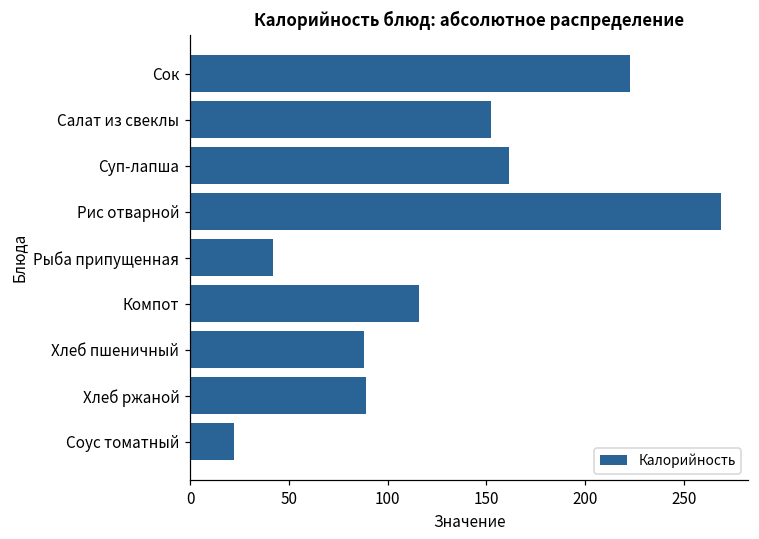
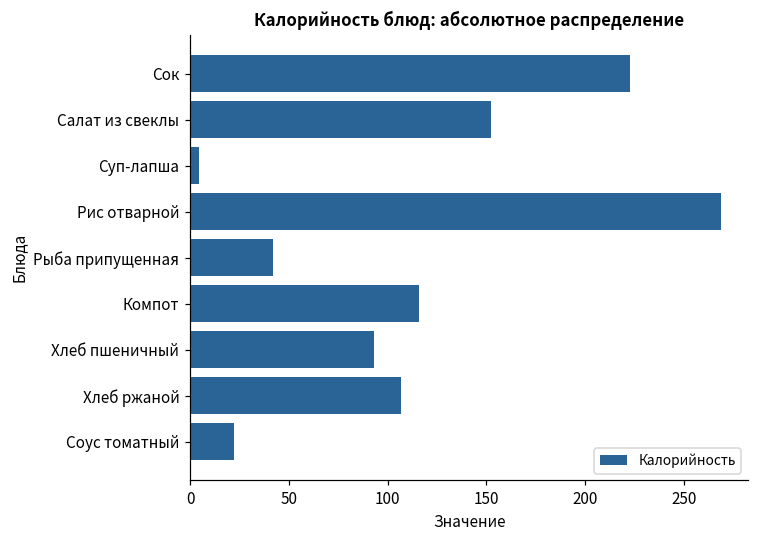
  {
    "Сок": 223,
    "Салат из свеклы": 152,
-   "Суп-лапша": 162,
+   "Суп-лапша": 5,
    "Рис отварной": 269,
    "Рыба припущенная": 42,
    "Компот": 116,
-   "Хлеб пшеничный": 88,
-   "Хлеб ржаной": 89,
+   "Хлеб пшеничный": 93,
+   "Хлеб ржаной": 107,
    "Соус томатный": 22
  }
